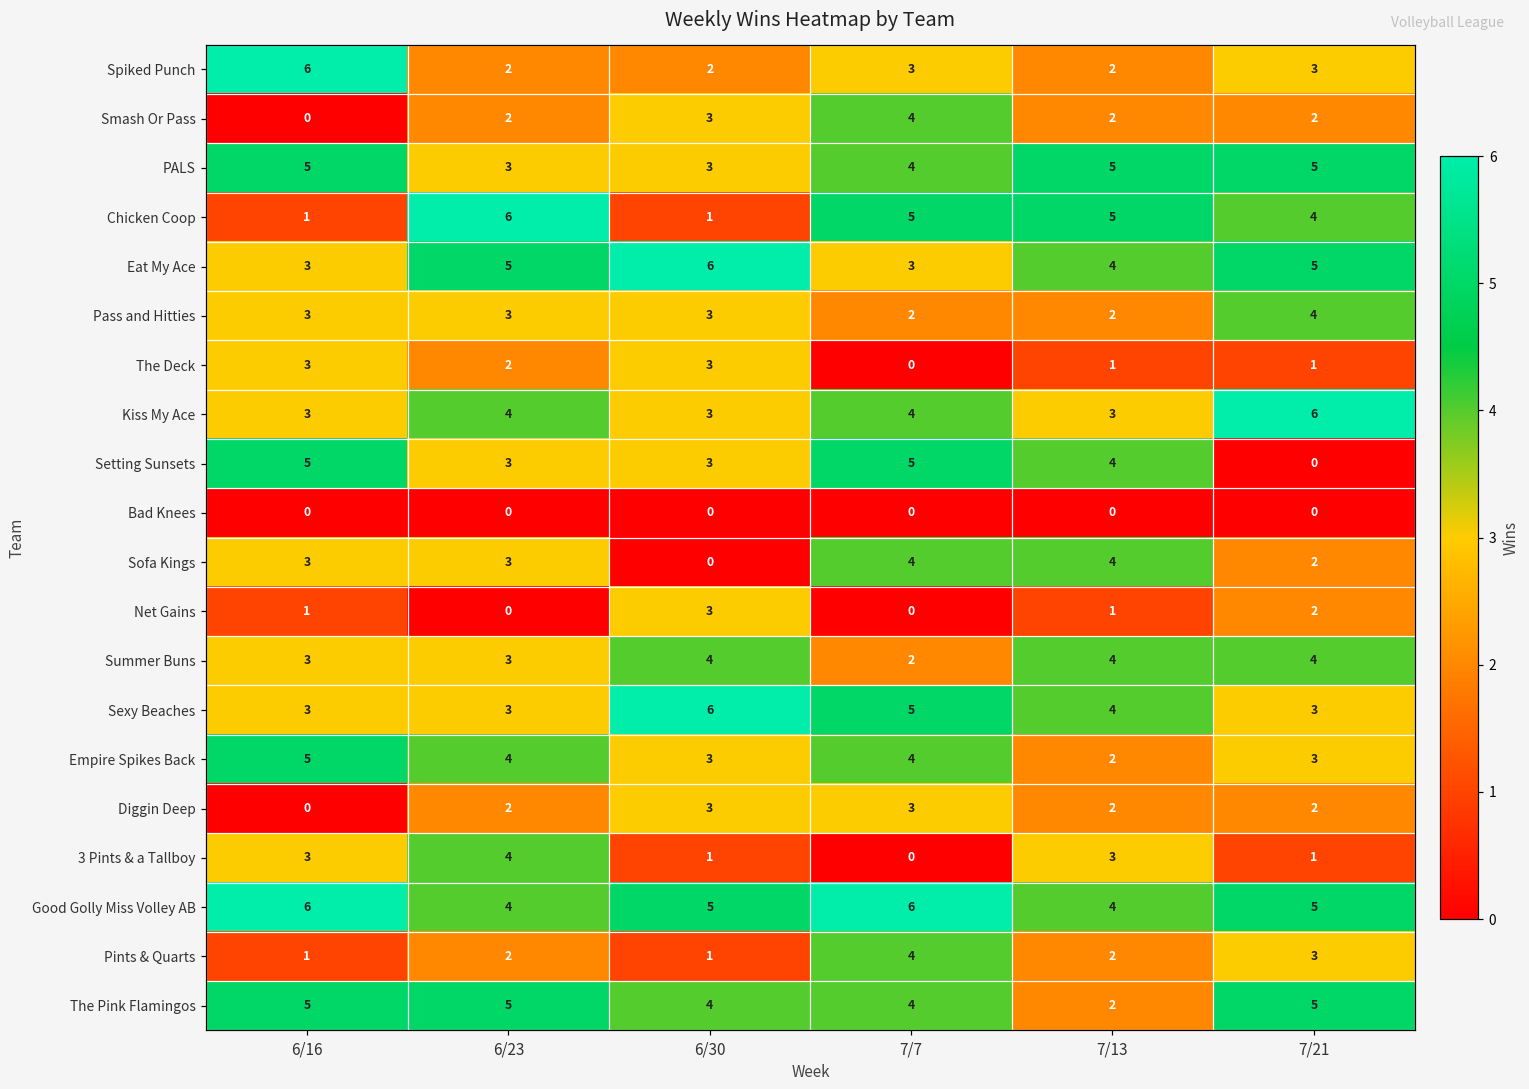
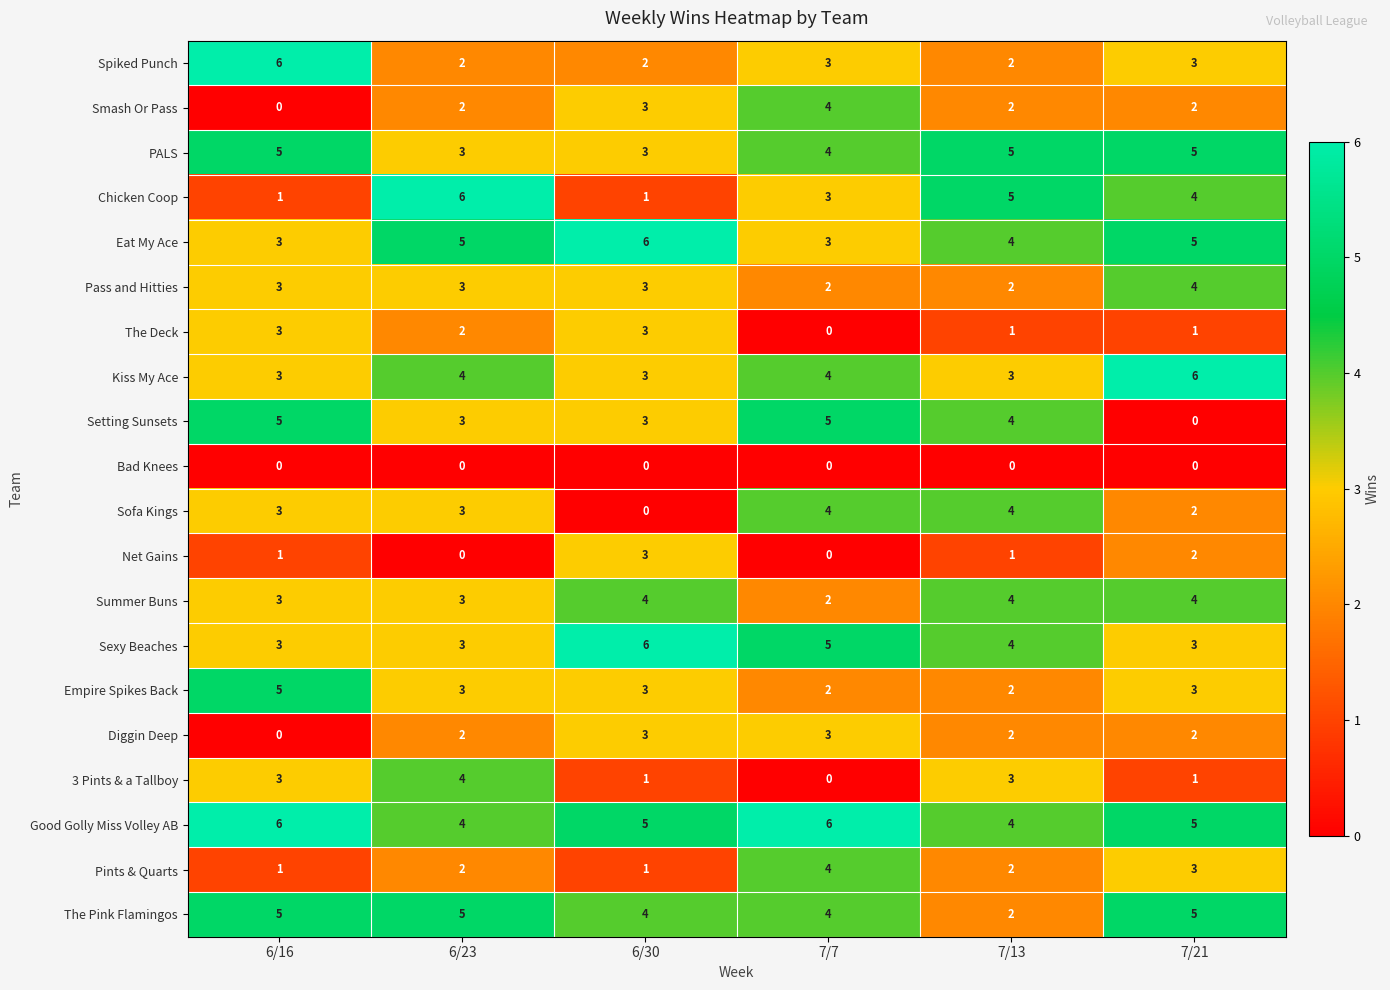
  {
    "Spiked Punch": {
      "6/16": 6,
      "6/23": 2,
      "6/30": 2,
      "7/7": 3,
      "7/13": 2,
      "7/21": 3
    },
    "Smash Or Pass": {
      "6/16": 0,
      "6/23": 2,
      "6/30": 3,
      "7/7": 4,
      "7/13": 2,
      "7/21": 2
    },
    "PALS": {
      "6/16": 5,
      "6/23": 3,
      "6/30": 3,
      "7/7": 4,
      "7/13": 5,
      "7/21": 5
    },
    "Chicken Coop": {
      "6/16": 1,
      "6/23": 6,
      "6/30": 1,
-     "7/7": 5,
+     "7/7": 3,
      "7/13": 5,
      "7/21": 4
    },
    "Eat My Ace": {
      "6/16": 3,
      "6/23": 5,
      "6/30": 6,
      "7/7": 3,
      "7/13": 4,
      "7/21": 5
    },
    "Pass and Hitties": {
      "6/16": 3,
      "6/23": 3,
      "6/30": 3,
      "7/7": 2,
      "7/13": 2,
      "7/21": 4
    },
    "The Deck": {
      "6/16": 3,
      "6/23": 2,
      "6/30": 3,
      "7/7": 0,
      "7/13": 1,
      "7/21": 1
    },
    "Kiss My Ace": {
      "6/16": 3,
      "6/23": 4,
      "6/30": 3,
      "7/7": 4,
      "7/13": 3,
      "7/21": 6
    },
    "Setting Sunsets": {
      "6/16": 5,
      "6/23": 3,
      "6/30": 3,
      "7/7": 5,
      "7/13": 4,
      "7/21": 0
    },
    "Bad Knees": {
      "6/16": 0,
      "6/23": 0,
      "6/30": 0,
      "7/7": 0,
      "7/13": 0,
      "7/21": 0
    },
    "Sofa Kings": {
      "6/16": 3,
      "6/23": 3,
      "6/30": 0,
      "7/7": 4,
      "7/13": 4,
      "7/21": 2
    },
    "Net Gains": {
      "6/16": 1,
      "6/23": 0,
      "6/30": 3,
      "7/7": 0,
      "7/13": 1,
      "7/21": 2
    },
    "Summer Buns": {
      "6/16": 3,
      "6/23": 3,
      "6/30": 4,
      "7/7": 2,
      "7/13": 4,
      "7/21": 4
    },
    "Sexy Beaches": {
      "6/16": 3,
      "6/23": 3,
      "6/30": 6,
      "7/7": 5,
      "7/13": 4,
      "7/21": 3
    },
    "Empire Spikes Back": {
      "6/16": 5,
-     "6/23": 4,
+     "6/23": 3,
      "6/30": 3,
-     "7/7": 4,
+     "7/7": 2,
      "7/13": 2,
      "7/21": 3
    },
    "Diggin Deep": {
      "6/16": 0,
      "6/23": 2,
      "6/30": 3,
      "7/7": 3,
      "7/13": 2,
      "7/21": 2
    },
    "3 Pints & a Tallboy": {
      "6/16": 3,
      "6/23": 4,
      "6/30": 1,
      "7/7": 0,
      "7/13": 3,
      "7/21": 1
    },
    "Good Golly Miss Volley AB": {
      "6/16": 6,
      "6/23": 4,
      "6/30": 5,
      "7/7": 6,
      "7/13": 4,
      "7/21": 5
    },
    "Pints & Quarts": {
      "6/16": 1,
      "6/23": 2,
      "6/30": 1,
      "7/7": 4,
      "7/13": 2,
      "7/21": 3
    },
    "The Pink Flamingos": {
      "6/16": 5,
      "6/23": 5,
      "6/30": 4,
      "7/7": 4,
      "7/13": 2,
      "7/21": 5
    }
  }
